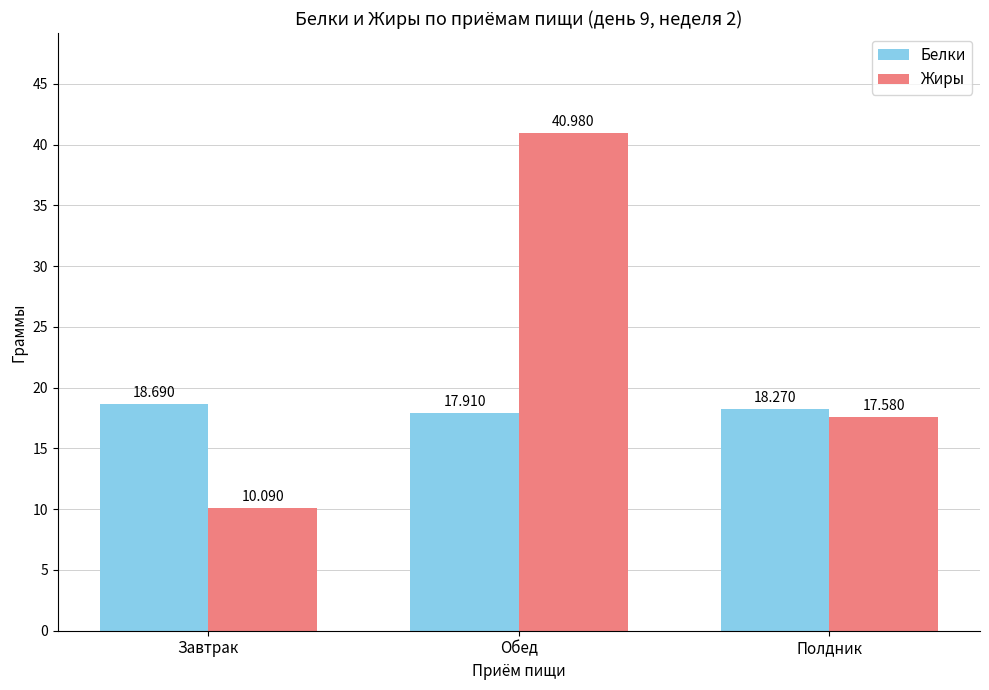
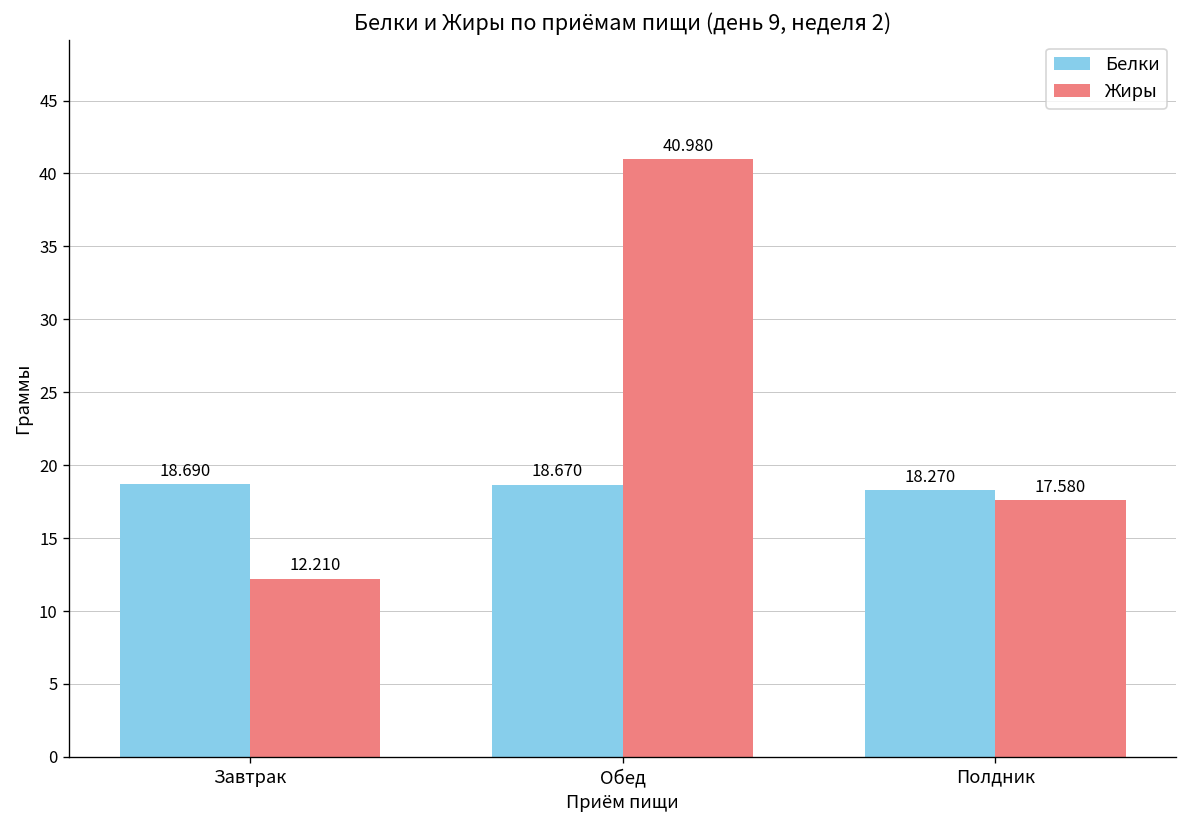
  {
    "Белки": {
      "Завтрак": 18.690,
-     "Обед": 17.910,
+     "Обед": 18.670,
      "Полдник": 18.270
    },
    "Жиры": {
-     "Завтрак": 10.090,
+     "Завтрак": 12.210,
      "Обед": 40.980,
      "Полдник": 17.580
    }
  }
